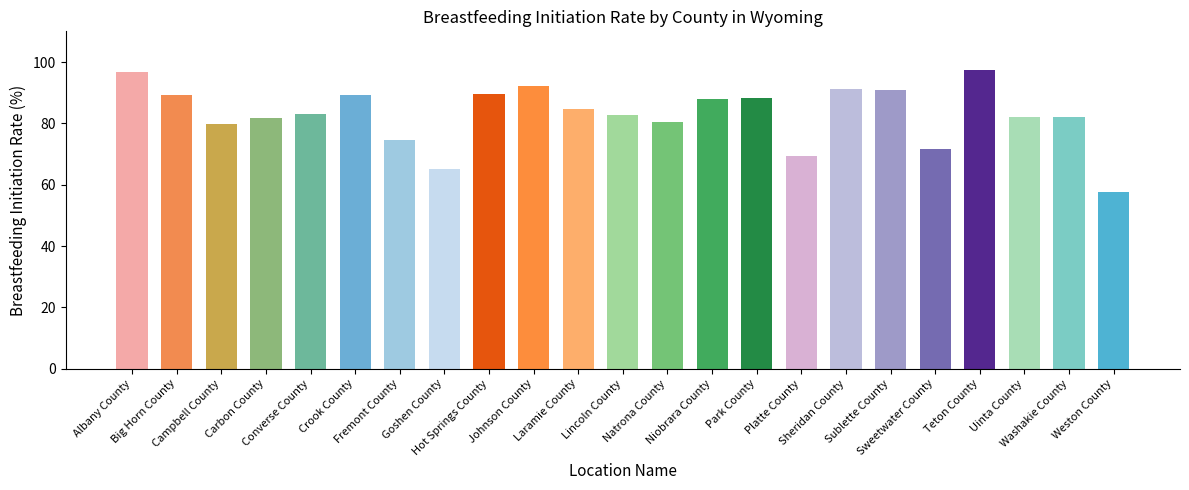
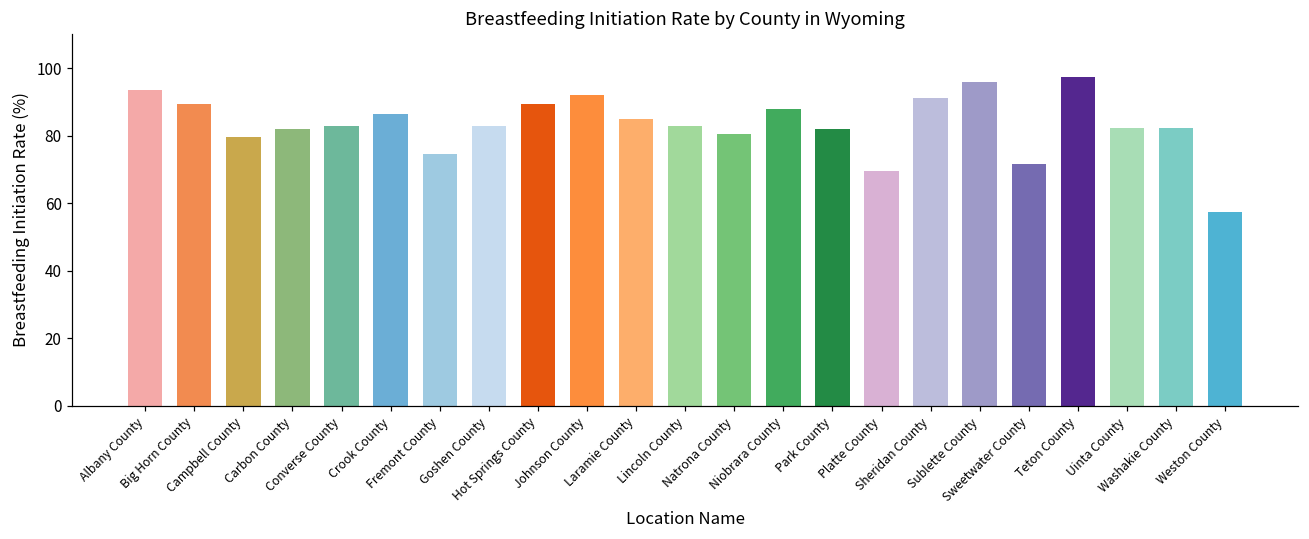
  {
-   "Albany County": 97,
+   "Albany County": 94,
    "Big Horn County": 89,
    "Campbell County": 80,
    "Carbon County": 82,
    "Converse County": 83,
-   "Crook County": 89,
+   "Crook County": 87,
    "Fremont County": 75,
-   "Goshen County": 65,
+   "Goshen County": 83,
    "Hot Springs County": 90,
    "Johnson County": 92,
    "Laramie County": 85,
    "Lincoln County": 83,
    "Natrona County": 81,
    "Niobrara County": 88,
-   "Park County": 88,
+   "Park County": 82,
    "Platte County": 69,
    "Sheridan County": 91,
-   "Sublette County": 91,
+   "Sublette County": 96,
    "Sweetwater County": 72,
    "Teton County": 97,
    "Uinta County": 82,
    "Washakie County": 82,
    "Weston County": 58
  }
